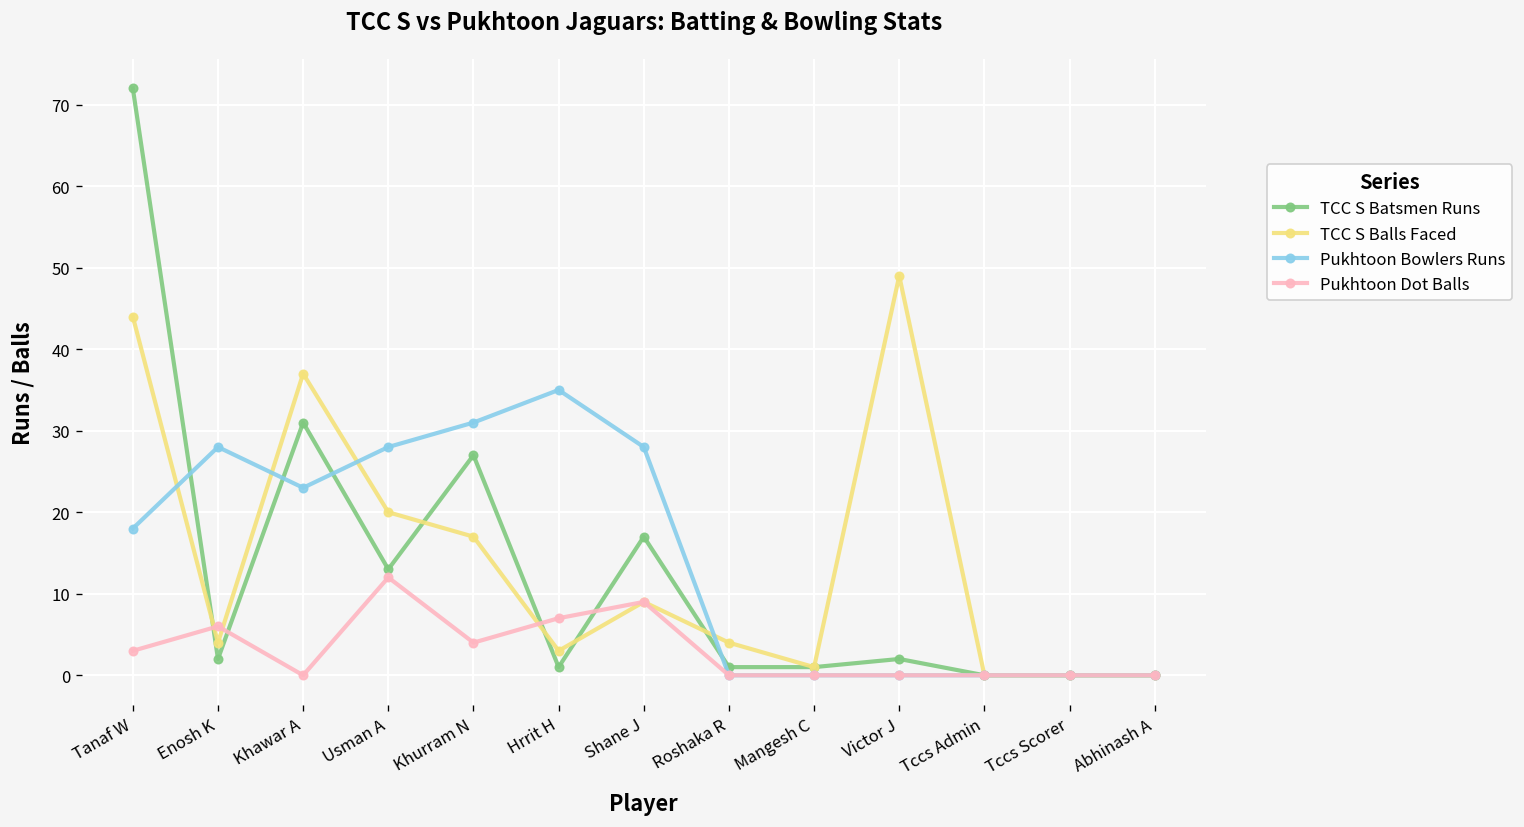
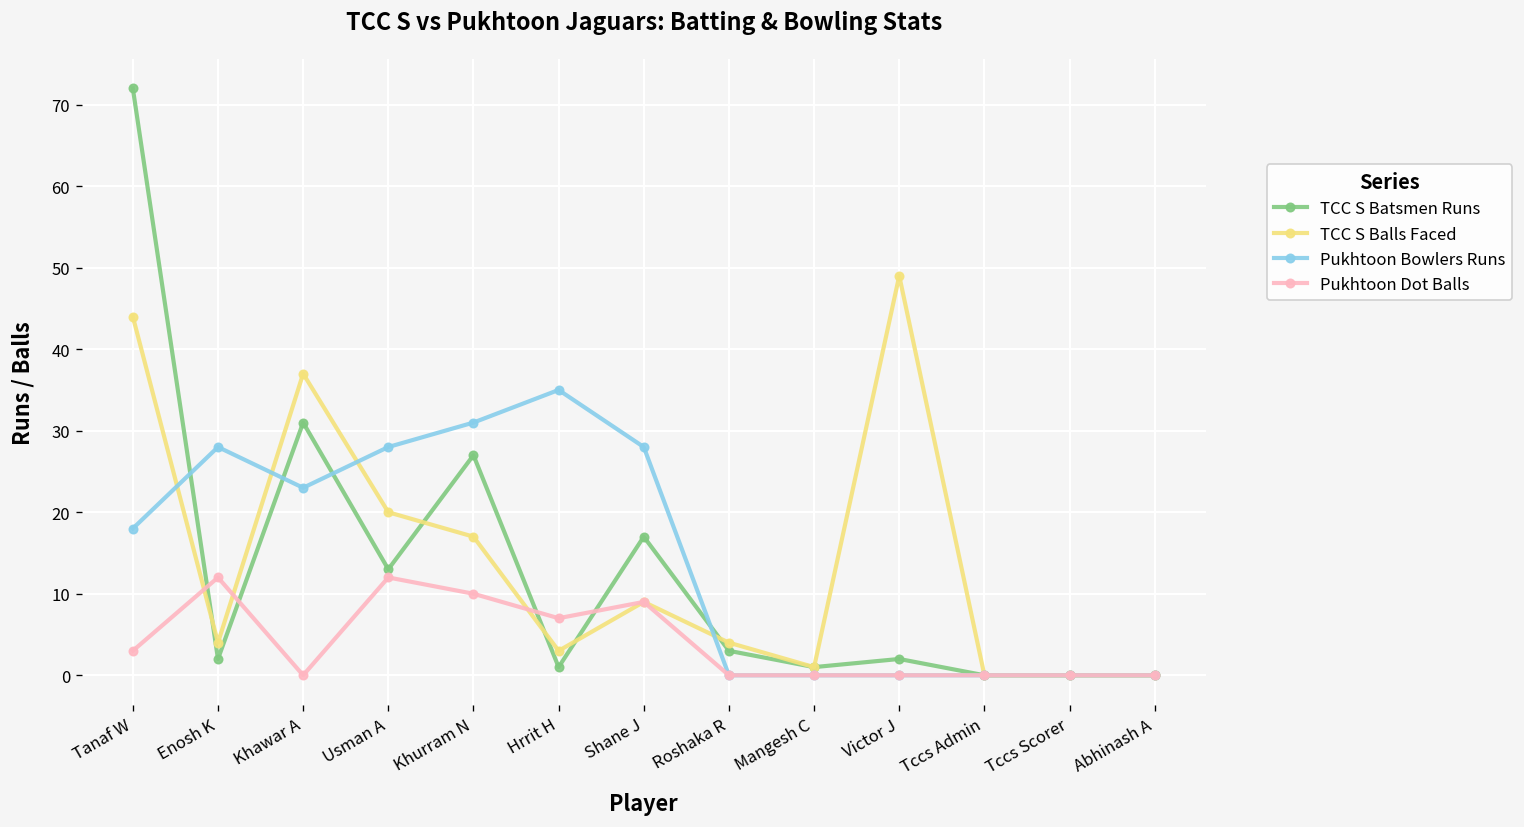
  {
    "TCC S Batsmen Runs": {
      "Tanaf W": 72,
      "Enosh K": 2,
      "Khawar A": 31,
      "Usman A": 13,
      "Khurram N": 27,
      "Hrrit H": 1,
      "Shane J": 17,
-     "Roshaka R": 1,
+     "Roshaka R": 3,
      "Victor J": 2
    },
    "TCC S Balls Faced": {
      "Tanaf W": 44,
      "Enosh K": 4,
      "Khawar A": 37,
      "Usman A": 20,
      "Khurram N": 17,
      "Hrrit H": 3,
      "Roshaka R": 4,
      "Victor J": 49
    },
    "Pukhtoon Bowlers Runs": {
      "Tanaf W": 18,
      "Enosh K": 28,
      "Khawar A": 23,
      "Usman A": 28,
      "Khurram N": 31,
      "Hrrit H": 35,
      "Shane J": 28
    },
    "Pukhtoon Dot Balls": {
      "Tanaf W": 3,
-     "Enosh K": 6,
+     "Enosh K": 12,
      "Khawar A": 0,
      "Usman A": 12,
-     "Khurram N": 4,
+     "Khurram N": 10,
      "Hrrit H": 7
    }
  }
